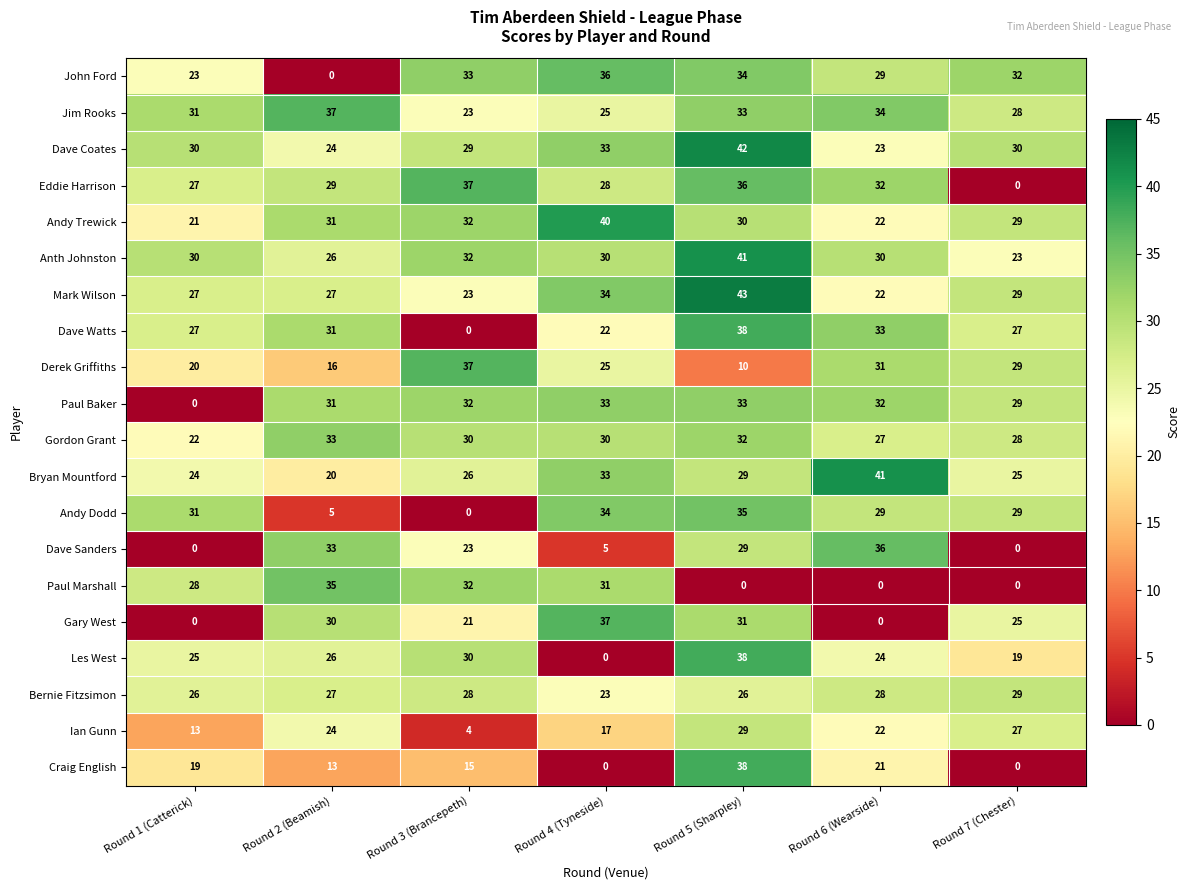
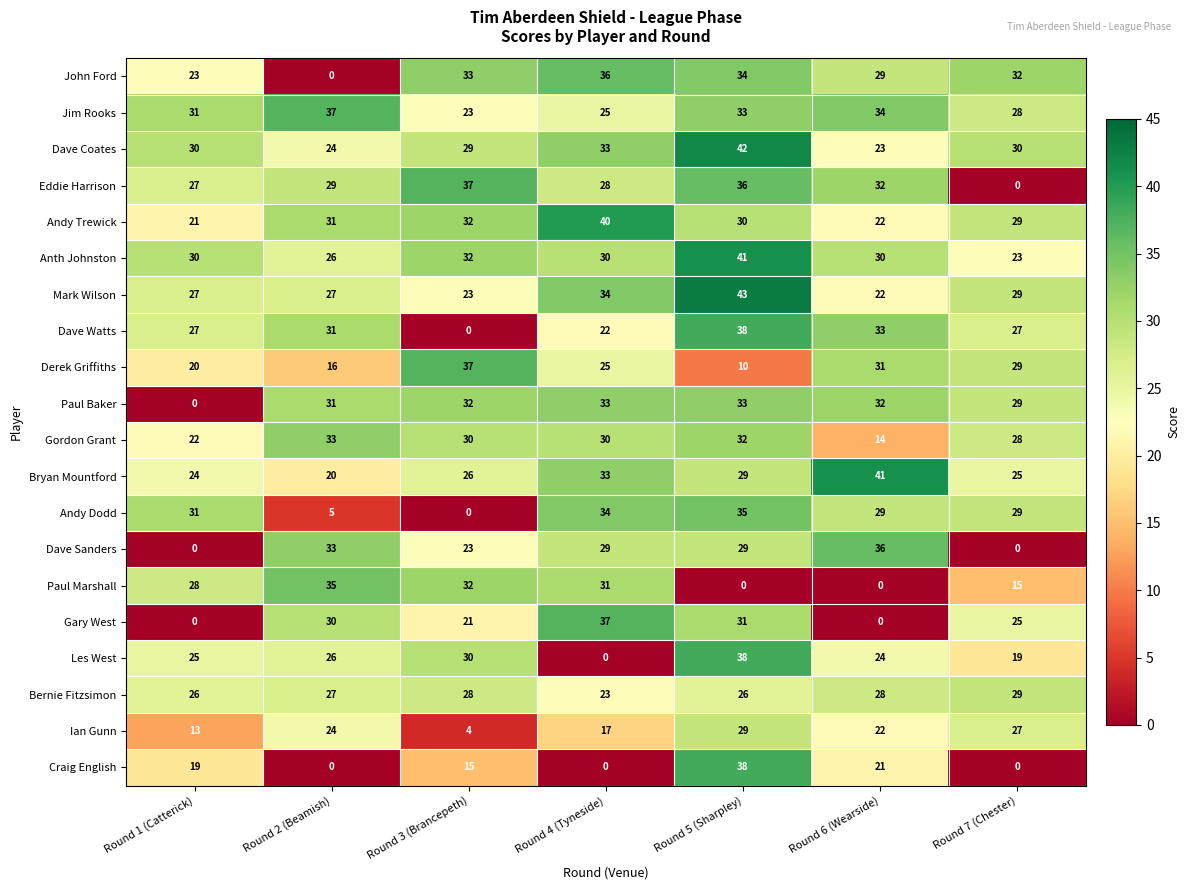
  {
    "John Ford": {
      "Round 1 (Catterick)": 23,
      "Round 2 (Beamish)": 0,
      "Round 3 (Brancepeth)": 33,
      "Round 4 (Tyneside)": 36,
      "Round 5 (Sharpley)": 34,
      "Round 6 (Wearside)": 29,
      "Round 7 (Chester)": 32
    },
    "Jim Rooks": {
      "Round 1 (Catterick)": 31,
      "Round 2 (Beamish)": 37,
      "Round 3 (Brancepeth)": 23,
      "Round 4 (Tyneside)": 25,
      "Round 5 (Sharpley)": 33,
      "Round 6 (Wearside)": 34,
      "Round 7 (Chester)": 28
    },
    "Dave Coates": {
      "Round 1 (Catterick)": 30,
      "Round 2 (Beamish)": 24,
      "Round 3 (Brancepeth)": 29,
      "Round 4 (Tyneside)": 33,
      "Round 5 (Sharpley)": 42,
      "Round 6 (Wearside)": 23,
      "Round 7 (Chester)": 30
    },
    "Eddie Harrison": {
      "Round 1 (Catterick)": 27,
      "Round 2 (Beamish)": 29,
      "Round 3 (Brancepeth)": 37,
      "Round 4 (Tyneside)": 28,
      "Round 5 (Sharpley)": 36,
      "Round 6 (Wearside)": 32,
      "Round 7 (Chester)": 0
    },
    "Andy Trewick": {
      "Round 1 (Catterick)": 21,
      "Round 2 (Beamish)": 31,
      "Round 3 (Brancepeth)": 32,
      "Round 4 (Tyneside)": 40,
      "Round 5 (Sharpley)": 30,
      "Round 6 (Wearside)": 22,
      "Round 7 (Chester)": 29
    },
    "Anth Johnston": {
      "Round 1 (Catterick)": 30,
      "Round 2 (Beamish)": 26,
      "Round 3 (Brancepeth)": 32,
      "Round 4 (Tyneside)": 30,
      "Round 5 (Sharpley)": 41,
      "Round 6 (Wearside)": 30,
      "Round 7 (Chester)": 23
    },
    "Mark Wilson": {
      "Round 1 (Catterick)": 27,
      "Round 2 (Beamish)": 27,
      "Round 3 (Brancepeth)": 23,
      "Round 4 (Tyneside)": 34,
      "Round 5 (Sharpley)": 43,
      "Round 6 (Wearside)": 22,
      "Round 7 (Chester)": 29
    },
    "Dave Watts": {
      "Round 1 (Catterick)": 27,
      "Round 2 (Beamish)": 31,
      "Round 3 (Brancepeth)": 0,
      "Round 4 (Tyneside)": 22,
      "Round 5 (Sharpley)": 38,
      "Round 6 (Wearside)": 33,
      "Round 7 (Chester)": 27
    },
    "Derek Griffiths": {
      "Round 1 (Catterick)": 20,
      "Round 2 (Beamish)": 16,
      "Round 3 (Brancepeth)": 37,
      "Round 4 (Tyneside)": 25,
      "Round 5 (Sharpley)": 10,
      "Round 6 (Wearside)": 31,
      "Round 7 (Chester)": 29
    },
    "Paul Baker": {
      "Round 1 (Catterick)": 0,
      "Round 2 (Beamish)": 31,
      "Round 3 (Brancepeth)": 32,
      "Round 4 (Tyneside)": 33,
      "Round 5 (Sharpley)": 33,
      "Round 6 (Wearside)": 32,
      "Round 7 (Chester)": 29
    },
    "Gordon Grant": {
      "Round 1 (Catterick)": 22,
      "Round 2 (Beamish)": 33,
      "Round 3 (Brancepeth)": 30,
      "Round 4 (Tyneside)": 30,
      "Round 5 (Sharpley)": 32,
-     "Round 6 (Wearside)": 27,
+     "Round 6 (Wearside)": 14,
      "Round 7 (Chester)": 28
    },
    "Bryan Mountford": {
      "Round 1 (Catterick)": 24,
      "Round 2 (Beamish)": 20,
      "Round 3 (Brancepeth)": 26,
      "Round 4 (Tyneside)": 33,
      "Round 5 (Sharpley)": 29,
      "Round 6 (Wearside)": 41,
      "Round 7 (Chester)": 25
    },
    "Andy Dodd": {
      "Round 1 (Catterick)": 31,
      "Round 2 (Beamish)": 5,
      "Round 3 (Brancepeth)": 0,
      "Round 4 (Tyneside)": 34,
      "Round 5 (Sharpley)": 35,
      "Round 6 (Wearside)": 29,
      "Round 7 (Chester)": 29
    },
    "Dave Sanders": {
      "Round 1 (Catterick)": 0,
      "Round 2 (Beamish)": 33,
      "Round 3 (Brancepeth)": 23,
-     "Round 4 (Tyneside)": 5,
+     "Round 4 (Tyneside)": 29,
      "Round 5 (Sharpley)": 29,
      "Round 6 (Wearside)": 36,
      "Round 7 (Chester)": 0
    },
    "Paul Marshall": {
      "Round 1 (Catterick)": 28,
      "Round 2 (Beamish)": 35,
      "Round 3 (Brancepeth)": 32,
      "Round 4 (Tyneside)": 31,
      "Round 5 (Sharpley)": 0,
      "Round 6 (Wearside)": 0,
-     "Round 7 (Chester)": 0
+     "Round 7 (Chester)": 15
    },
    "Gary West": {
      "Round 1 (Catterick)": 0,
      "Round 2 (Beamish)": 30,
      "Round 3 (Brancepeth)": 21,
      "Round 4 (Tyneside)": 37,
      "Round 5 (Sharpley)": 31,
      "Round 6 (Wearside)": 0,
      "Round 7 (Chester)": 25
    },
    "Les West": {
      "Round 1 (Catterick)": 25,
      "Round 2 (Beamish)": 26,
      "Round 3 (Brancepeth)": 30,
      "Round 4 (Tyneside)": 0,
      "Round 5 (Sharpley)": 38,
      "Round 6 (Wearside)": 24,
      "Round 7 (Chester)": 19
    },
    "Bernie Fitzsimon": {
      "Round 1 (Catterick)": 26,
      "Round 2 (Beamish)": 27,
      "Round 3 (Brancepeth)": 28,
      "Round 4 (Tyneside)": 23,
      "Round 5 (Sharpley)": 26,
      "Round 6 (Wearside)": 28,
      "Round 7 (Chester)": 29
    },
    "Ian Gunn": {
      "Round 1 (Catterick)": 13,
      "Round 2 (Beamish)": 24,
      "Round 3 (Brancepeth)": 4,
      "Round 4 (Tyneside)": 17,
      "Round 5 (Sharpley)": 29,
      "Round 6 (Wearside)": 22,
      "Round 7 (Chester)": 27
    },
    "Craig English": {
      "Round 1 (Catterick)": 19,
-     "Round 2 (Beamish)": 13,
+     "Round 2 (Beamish)": 0,
      "Round 3 (Brancepeth)": 15,
      "Round 4 (Tyneside)": 0,
      "Round 5 (Sharpley)": 38,
      "Round 6 (Wearside)": 21,
      "Round 7 (Chester)": 0
    }
  }
